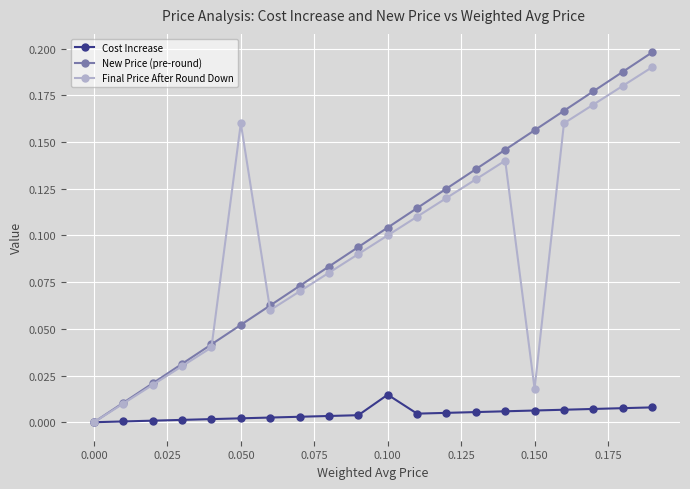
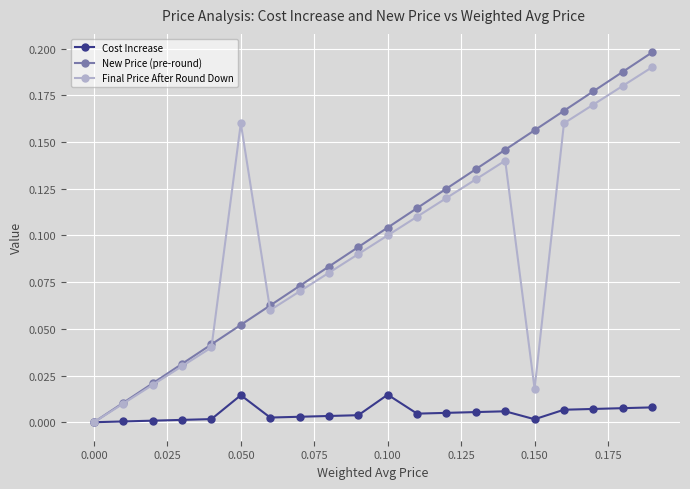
  {
    "Cost Increase": {
-     "0.050": 0.002,
+     "0.050": 0.014,
      "0.100": 0.015,
-     "0.150": 0.006
+     "0.150": 0.002
    },
    "New Price (pre-round)": {
      "0.050": 0.052,
      "0.100": 0.104,
      "0.150": 0.156
    },
    "Final Price After Round Down": {
      "0.050": 0.160,
      "0.100": 0.100,
      "0.150": 0.018
    }
  }
